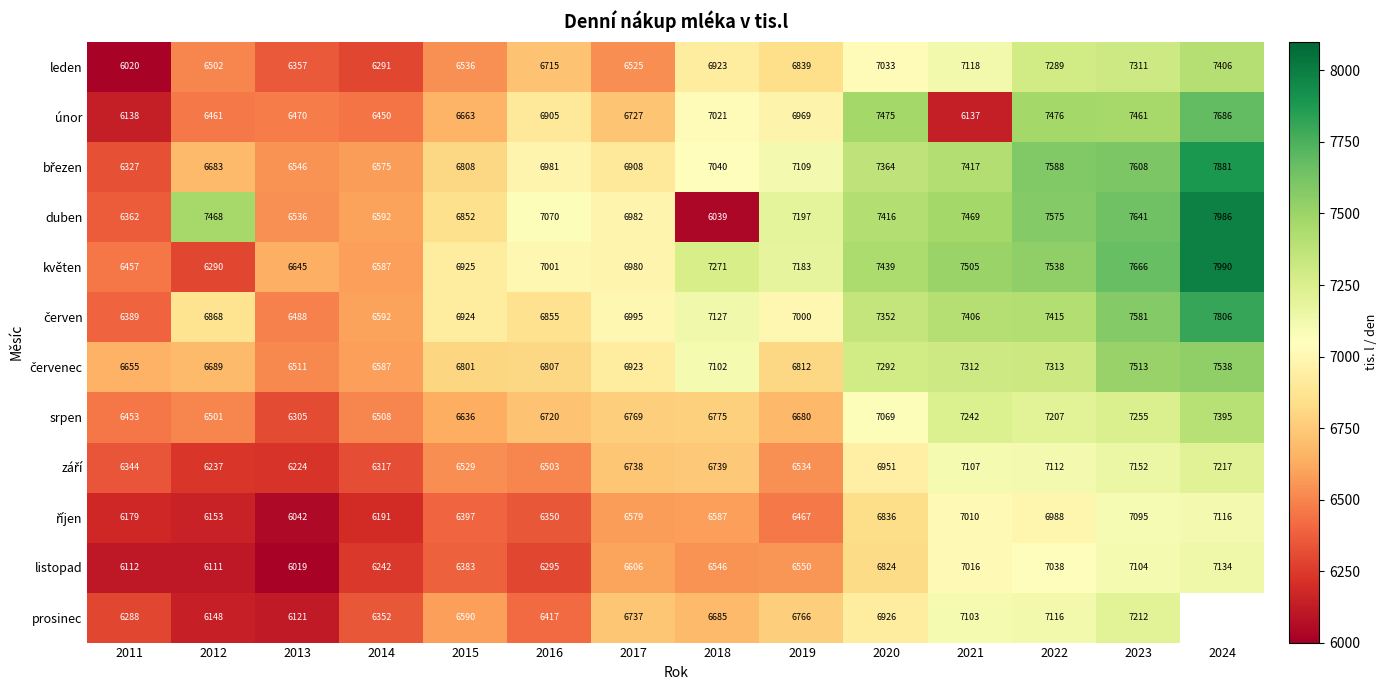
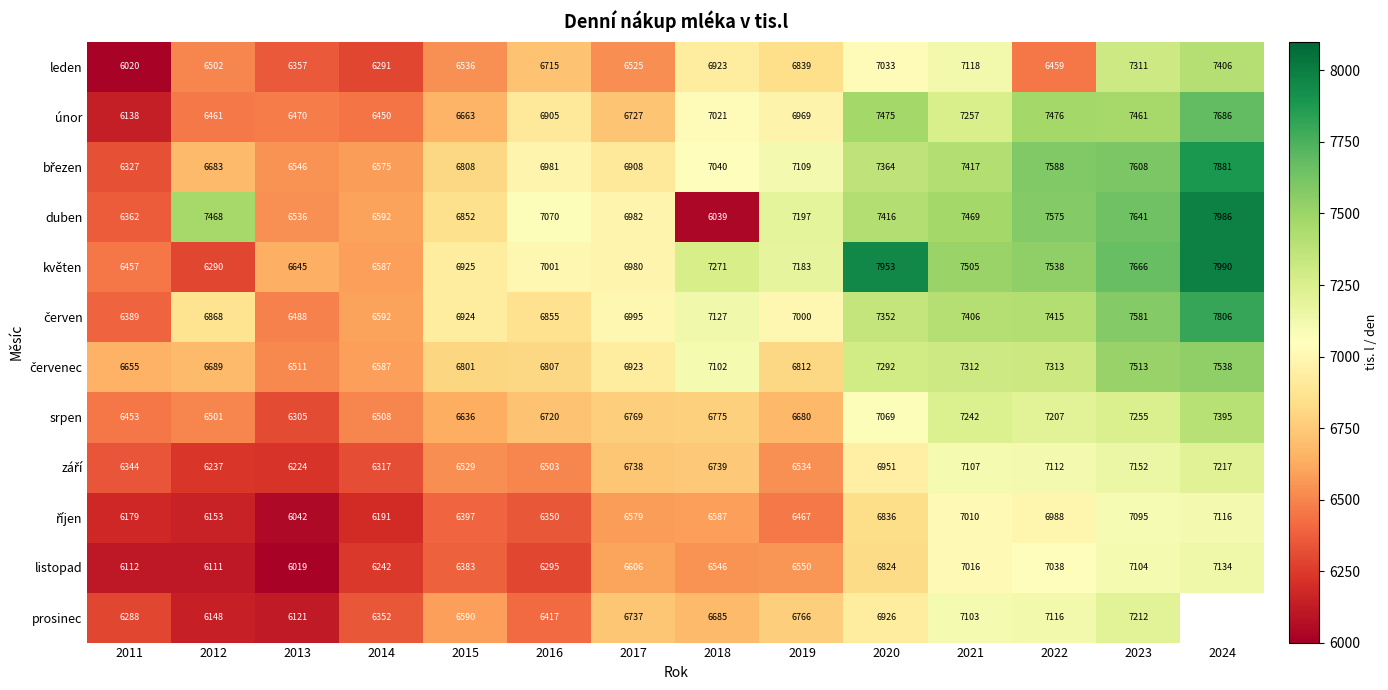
  {
    "leden": {
      "2011": 6020,
      "2012": 6502,
      "2013": 6357,
      "2014": 6291,
      "2015": 6536,
      "2016": 6715,
      "2017": 6525,
      "2018": 6923,
      "2019": 6839,
      "2020": 7033,
      "2021": 7118,
-     "2022": 7289,
+     "2022": 6459,
      "2023": 7311,
      "2024": 7406
    },
    "únor": {
      "2011": 6138,
      "2012": 6461,
      "2013": 6470,
      "2014": 6450,
      "2015": 6663,
      "2016": 6905,
      "2017": 6727,
      "2018": 7021,
      "2019": 6969,
      "2020": 7475,
-     "2021": 6137,
+     "2021": 7257,
      "2022": 7476,
      "2023": 7461,
      "2024": 7686
    },
    "březen": {
      "2011": 6327,
      "2012": 6683,
      "2013": 6546,
      "2014": 6575,
      "2015": 6808,
      "2016": 6981,
      "2017": 6908,
      "2018": 7040,
      "2019": 7109,
      "2020": 7364,
      "2021": 7417,
      "2022": 7588,
      "2023": 7608,
      "2024": 7881
    },
    "duben": {
      "2011": 6362,
      "2012": 7468,
      "2013": 6536,
      "2014": 6592,
      "2015": 6852,
      "2016": 7070,
      "2017": 6982,
      "2018": 6039,
      "2019": 7197,
      "2020": 7416,
      "2021": 7469,
      "2022": 7575,
      "2023": 7641,
      "2024": 7986
    },
    "květen": {
      "2011": 6457,
      "2012": 6290,
      "2013": 6645,
      "2014": 6587,
      "2015": 6925,
      "2016": 7001,
      "2017": 6980,
      "2018": 7271,
      "2019": 7183,
-     "2020": 7439,
+     "2020": 7953,
      "2021": 7505,
      "2022": 7538,
      "2023": 7666,
      "2024": 7990
    },
    "červen": {
      "2011": 6389,
      "2012": 6868,
      "2013": 6488,
      "2014": 6592,
      "2015": 6924,
      "2016": 6855,
      "2017": 6995,
      "2018": 7127,
      "2019": 7000,
      "2020": 7352,
      "2021": 7406,
      "2022": 7415,
      "2023": 7581,
      "2024": 7806
    },
    "červenec": {
      "2011": 6655,
      "2012": 6689,
      "2013": 6511,
      "2014": 6587,
      "2015": 6801,
      "2016": 6807,
      "2017": 6923,
      "2018": 7102,
      "2019": 6812,
      "2020": 7292,
      "2021": 7312,
      "2022": 7313,
      "2023": 7513,
      "2024": 7538
    },
    "srpen": {
      "2011": 6453,
      "2012": 6501,
      "2013": 6305,
      "2014": 6508,
      "2015": 6636,
      "2016": 6720,
      "2017": 6769,
      "2018": 6775,
      "2019": 6680,
      "2020": 7069,
      "2021": 7242,
      "2022": 7207,
      "2023": 7255,
      "2024": 7395
    },
    "září": {
      "2011": 6344,
      "2012": 6237,
      "2013": 6224,
      "2014": 6317,
      "2015": 6529,
      "2016": 6503,
      "2017": 6738,
      "2018": 6739,
      "2019": 6534,
      "2020": 6951,
      "2021": 7107,
      "2022": 7112,
      "2023": 7152,
      "2024": 7217
    },
    "říjen": {
      "2011": 6179,
      "2012": 6153,
      "2013": 6042,
      "2014": 6191,
      "2015": 6397,
      "2016": 6350,
      "2017": 6579,
      "2018": 6587,
      "2019": 6467,
      "2020": 6836,
      "2021": 7010,
      "2022": 6988,
      "2023": 7095,
      "2024": 7116
    },
    "listopad": {
      "2011": 6112,
      "2012": 6111,
      "2013": 6019,
      "2014": 6242,
      "2015": 6383,
      "2016": 6295,
      "2017": 6606,
      "2018": 6546,
      "2019": 6550,
      "2020": 6824,
      "2021": 7016,
      "2022": 7038,
      "2023": 7104,
      "2024": 7134
    },
    "prosinec": {
      "2011": 6288,
      "2012": 6148,
      "2013": 6121,
      "2014": 6352,
      "2015": 6590,
      "2016": 6417,
      "2017": 6737,
      "2018": 6685,
      "2019": 6766,
      "2020": 6926,
      "2021": 7103,
      "2022": 7116,
      "2023": 7212
    }
  }
